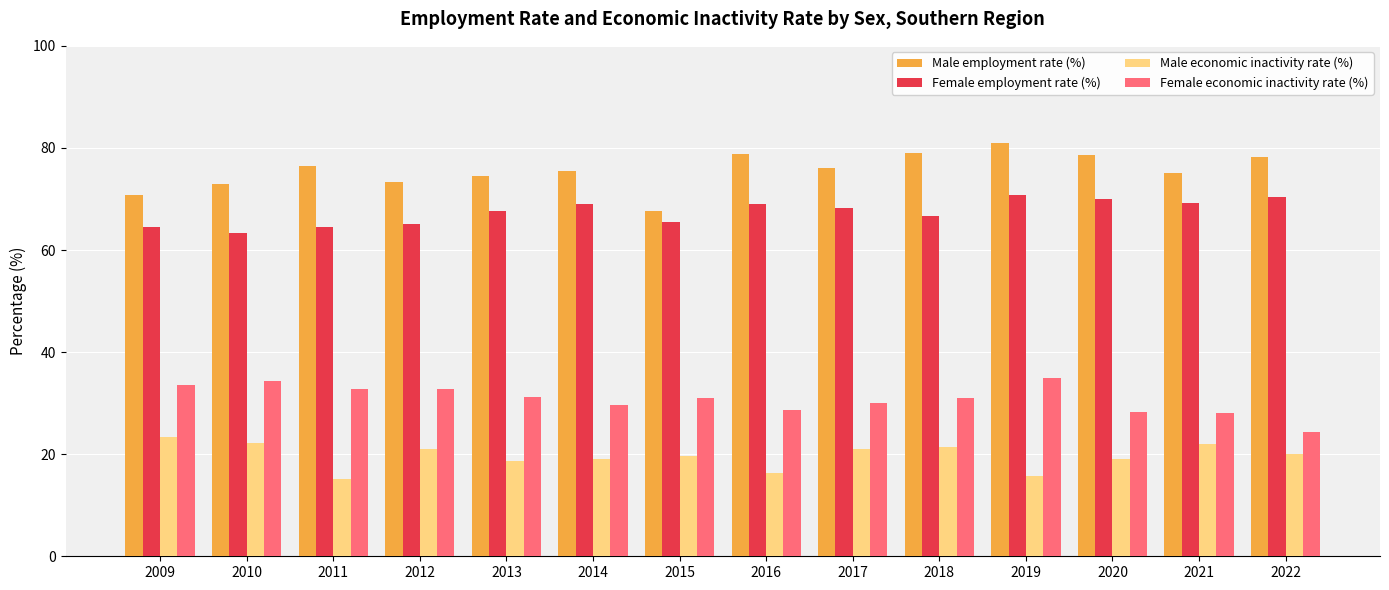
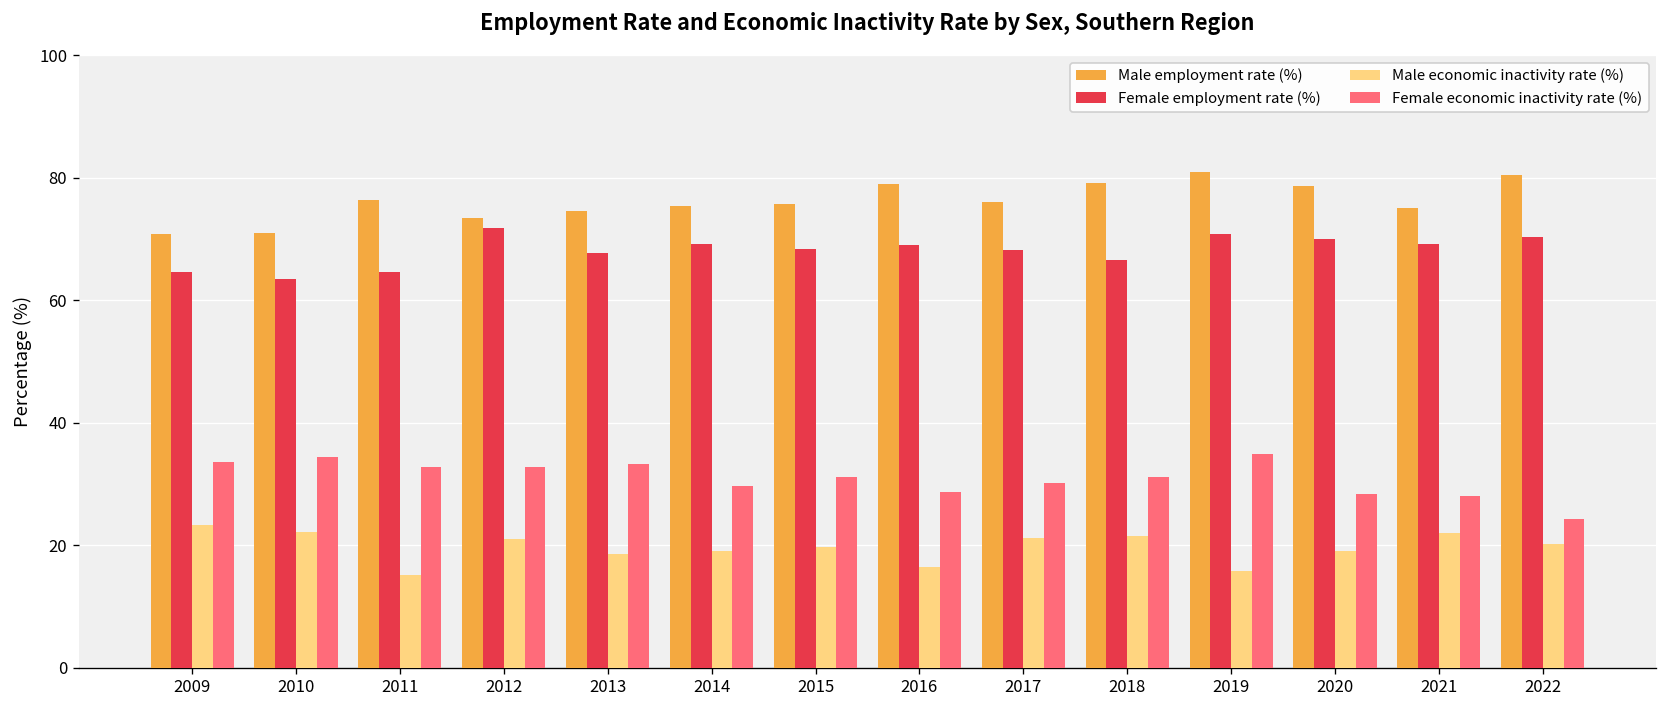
  {
    "Male employment rate (%)": {
      "2009": 71,
-     "2010": 73,
+     "2010": 71,
      "2011": 76,
      "2012": 73,
      "2013": 75,
      "2014": 75,
-     "2015": 68,
+     "2015": 76,
      "2016": 79,
      "2017": 76,
      "2018": 79,
      "2019": 81,
      "2020": 79,
      "2021": 75,
-     "2022": 78
+     "2022": 80
    },
    "Female employment rate (%)": {
      "2009": 65,
      "2010": 63,
      "2011": 65,
-     "2012": 65,
+     "2012": 72,
      "2013": 68,
      "2014": 69,
-     "2015": 66,
+     "2015": 68,
      "2016": 69,
      "2017": 68,
      "2018": 67,
      "2019": 71,
      "2020": 70,
      "2021": 69,
      "2022": 70
    },
    "Male economic inactivity rate (%)": {
      "2009": 23,
      "2010": 22,
      "2011": 15,
      "2012": 21,
      "2013": 19,
      "2014": 19,
      "2015": 20,
      "2016": 16,
      "2017": 21,
      "2018": 22,
      "2019": 16,
      "2020": 19,
      "2021": 22,
      "2022": 20
    },
    "Female economic inactivity rate (%)": {
      "2009": 34,
      "2010": 34,
      "2011": 33,
      "2012": 33,
-     "2013": 31,
+     "2013": 33,
      "2014": 30,
      "2015": 31,
      "2016": 29,
      "2017": 30,
      "2018": 31,
      "2019": 35,
      "2020": 28,
      "2021": 28,
      "2022": 24
    }
  }
